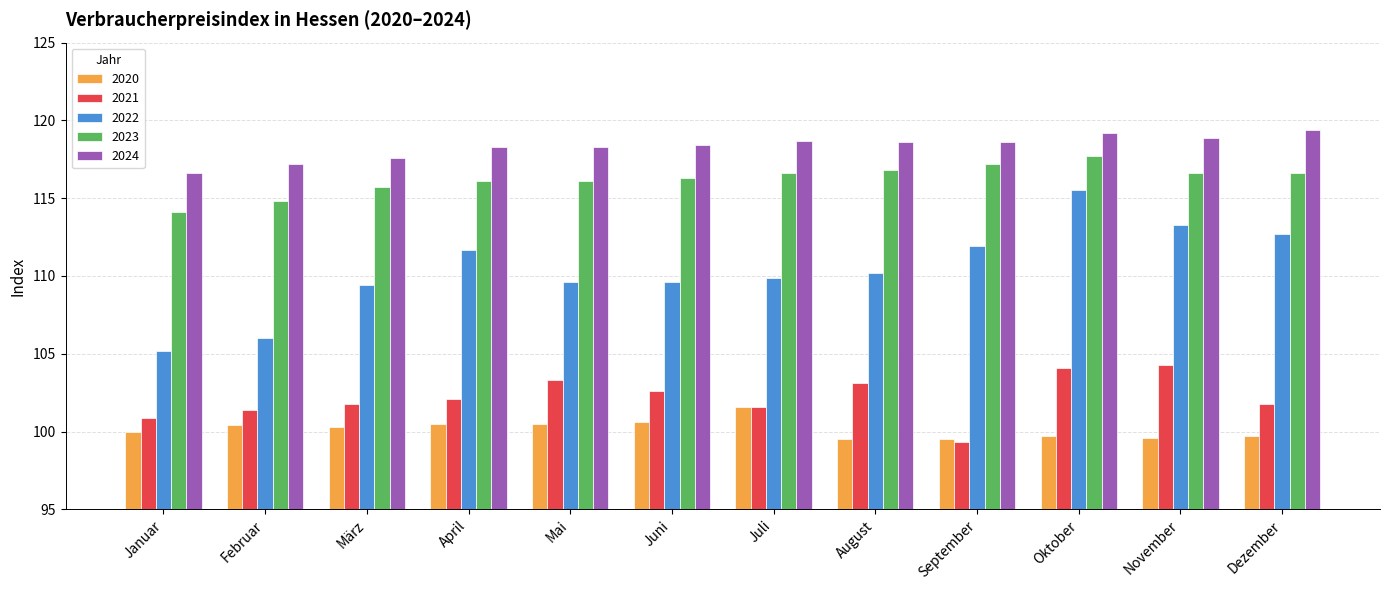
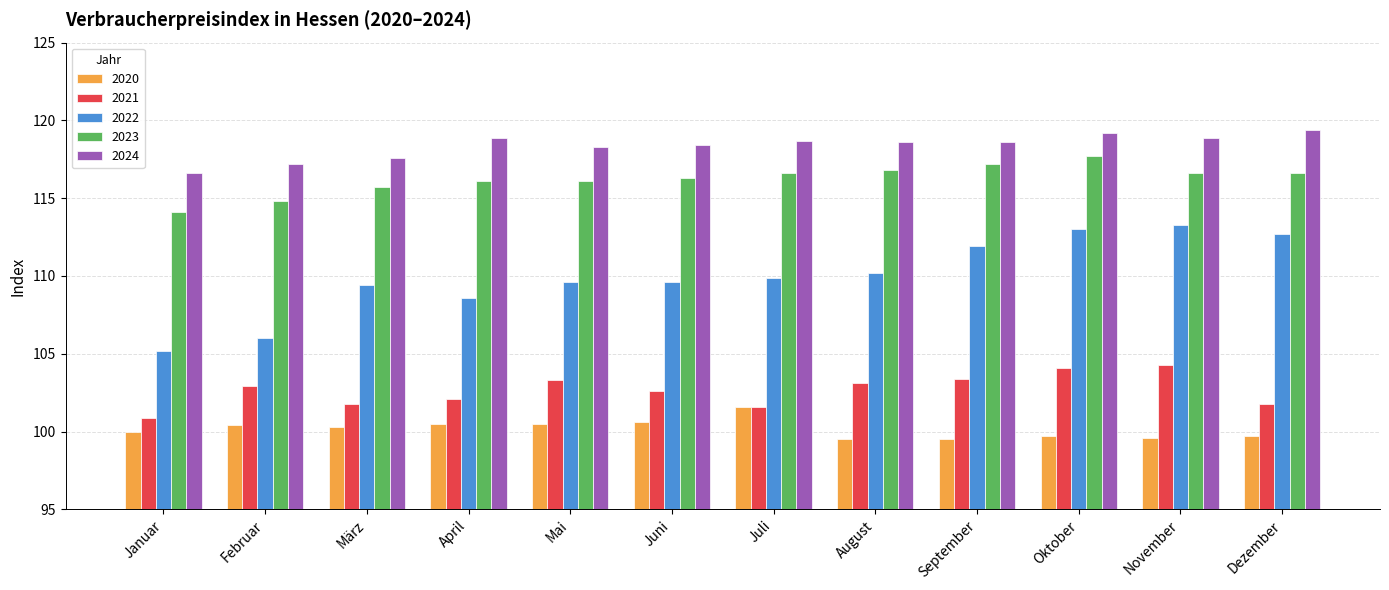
  {
    "2020": {
      "Januar": 100.0,
      "Februar": 100.4,
      "März": 100.3,
      "April": 100.5,
      "Mai": 100.5,
      "Juni": 100.6,
      "Juli": 101.6,
      "August": 99.5,
      "September": 99.5,
      "Oktober": 99.7,
      "November": 99.6,
      "Dezember": 99.7
    },
    "2021": {
      "Januar": 100.9,
-     "Februar": 101.4,
+     "Februar": 102.9,
      "März": 101.8,
      "April": 102.1,
      "Mai": 103.3,
      "Juni": 102.6,
      "Juli": 101.6,
      "August": 103.1,
-     "September": 99.3,
+     "September": 103.4,
      "Oktober": 104.1,
      "November": 104.3,
      "Dezember": 101.8
    },
    "2022": {
      "Januar": 105.2,
      "Februar": 106.0,
      "März": 109.4,
-     "April": 111.7,
+     "April": 108.6,
      "Mai": 109.6,
      "Juni": 109.6,
      "Juli": 109.9,
      "August": 110.2,
      "September": 111.9,
-     "Oktober": 115.5,
+     "Oktober": 113.0,
      "November": 113.3,
      "Dezember": 112.7
    },
    "2023": {
      "Januar": 114.1,
      "Februar": 114.8,
      "März": 115.7,
      "April": 116.1,
      "Mai": 116.1,
      "Juni": 116.3,
      "Juli": 116.6,
      "August": 116.8,
      "September": 117.2,
      "Oktober": 117.7,
      "November": 116.6,
      "Dezember": 116.6
    },
    "2024": {
      "Januar": 116.6,
      "Februar": 117.2,
      "März": 117.6,
-     "April": 118.3,
+     "April": 118.9,
      "Mai": 118.3,
      "Juni": 118.4,
      "Juli": 118.7,
      "August": 118.6,
      "September": 118.6,
      "Oktober": 119.2,
      "November": 118.9,
      "Dezember": 119.4
    }
  }
